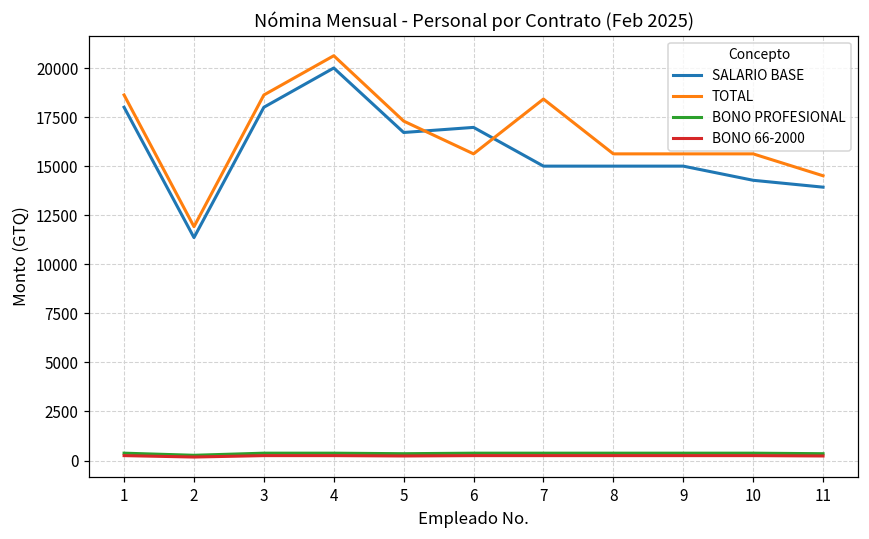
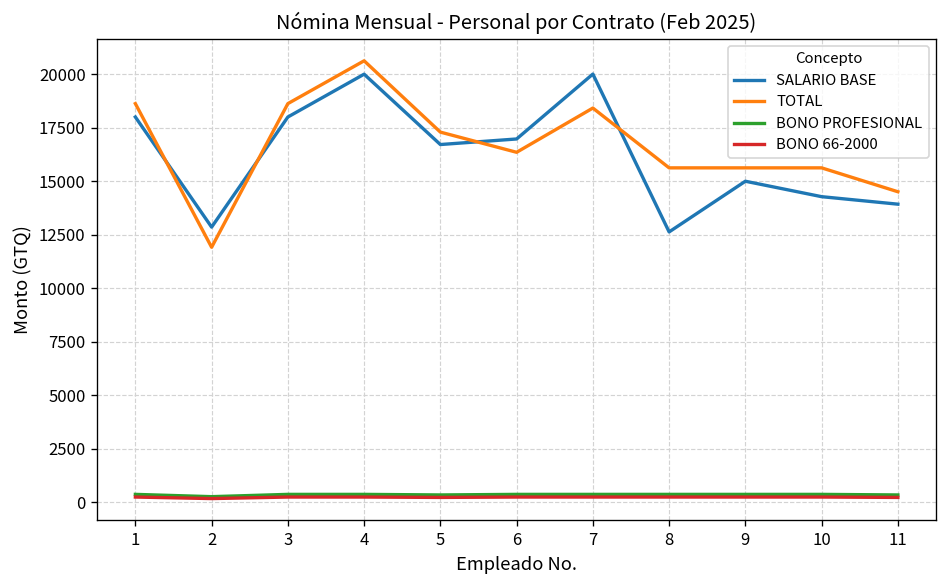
  {
    "SALARIO BASE": {
      "1": 18000,
-     "2": 11400,
+     "2": 12900,
      "3": 18000,
      "4": 20000,
      "5": 16700,
      "6": 17000,
-     "7": 15000,
-     "8": 15000,
+     "7": 20000,
+     "8": 12600,
      "9": 15000,
      "10": 14300,
      "11": 13900
    },
    "TOTAL": {
      "1": 18600,
      "2": 11900,
      "3": 18600,
      "4": 20600,
      "5": 17300,
-     "6": 15600,
+     "6": 16400,
      "7": 18400,
      "8": 15600,
      "9": 15600,
      "10": 15600,
      "11": 14500
    }
  }
